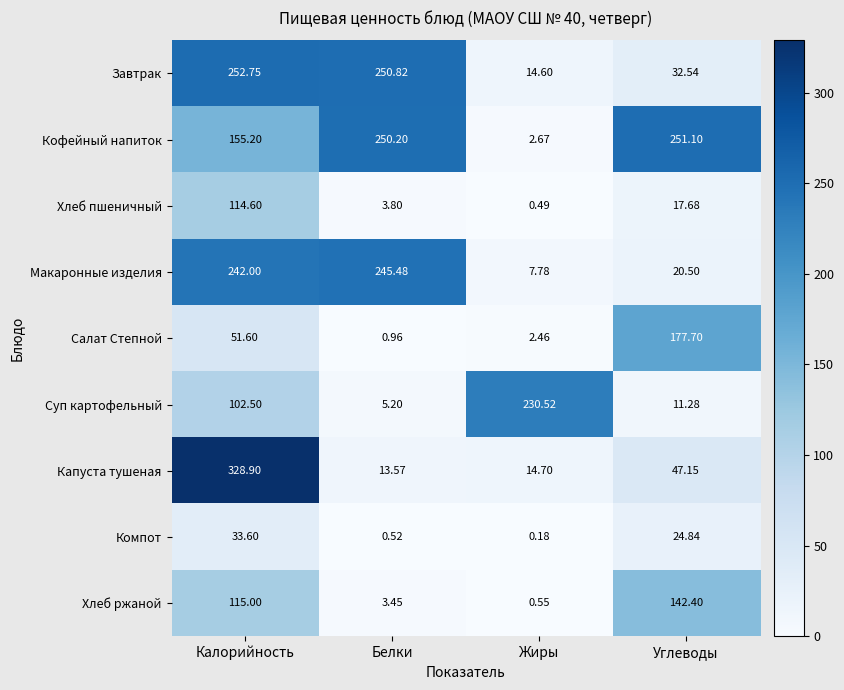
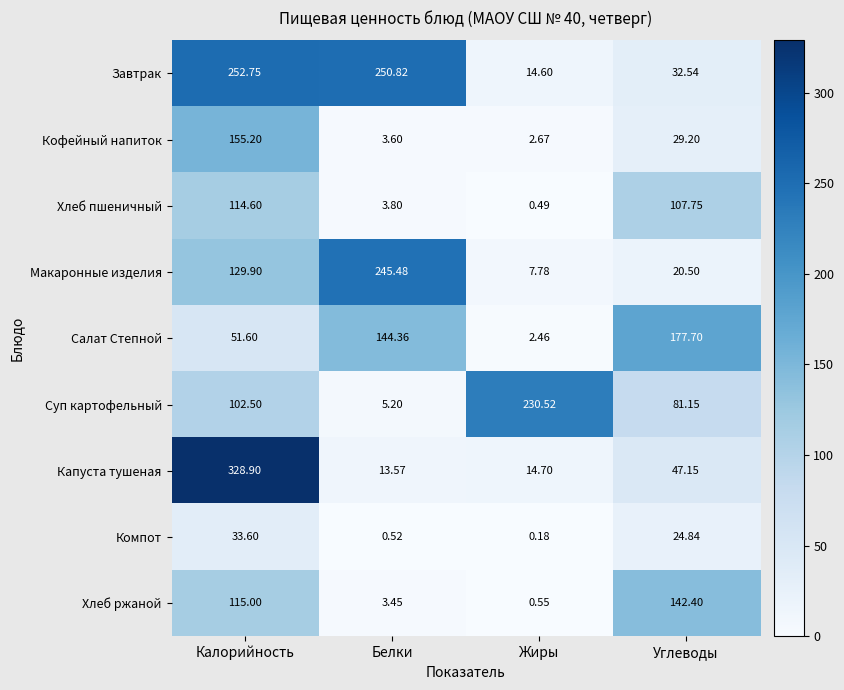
  {
    "Завтрак": {
      "Калорийность": 252.75,
      "Белки": 250.82,
      "Жиры": 14.60,
      "Углеводы": 32.54
    },
    "Кофейный напиток": {
      "Калорийность": 155.20,
-     "Белки": 250.20,
+     "Белки": 3.60,
      "Жиры": 2.67,
-     "Углеводы": 251.10
+     "Углеводы": 29.20
    },
    "Хлеб пшеничный": {
      "Калорийность": 114.60,
      "Белки": 3.80,
      "Жиры": 0.49,
-     "Углеводы": 17.68
+     "Углеводы": 107.75
    },
    "Макаронные изделия": {
-     "Калорийность": 242.00,
+     "Калорийность": 129.90,
      "Белки": 245.48,
      "Жиры": 7.78,
      "Углеводы": 20.50
    },
    "Салат Степной": {
      "Калорийность": 51.60,
-     "Белки": 0.96,
+     "Белки": 144.36,
      "Жиры": 2.46,
      "Углеводы": 177.70
    },
    "Суп картофельный": {
      "Калорийность": 102.50,
      "Белки": 5.20,
      "Жиры": 230.52,
-     "Углеводы": 11.28
+     "Углеводы": 81.15
    },
    "Капуста тушеная": {
      "Калорийность": 328.90,
      "Белки": 13.57,
      "Жиры": 14.70,
      "Углеводы": 47.15
    },
    "Компот": {
      "Калорийность": 33.60,
      "Белки": 0.52,
      "Жиры": 0.18,
      "Углеводы": 24.84
    },
    "Хлеб ржаной": {
      "Калорийность": 115.00,
      "Белки": 3.45,
      "Жиры": 0.55,
      "Углеводы": 142.40
    }
  }
